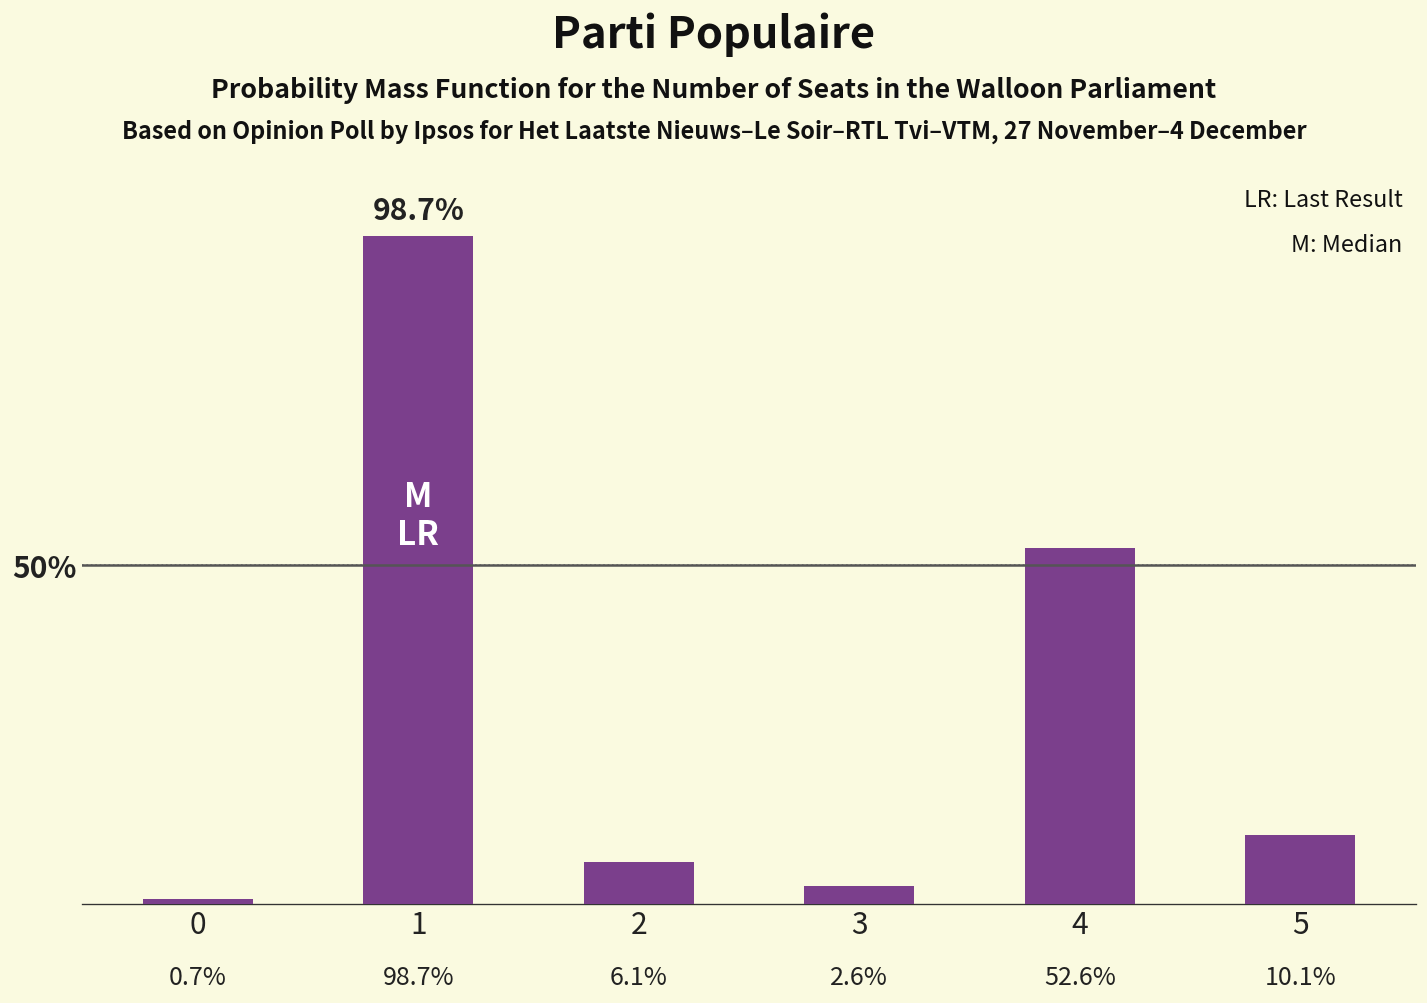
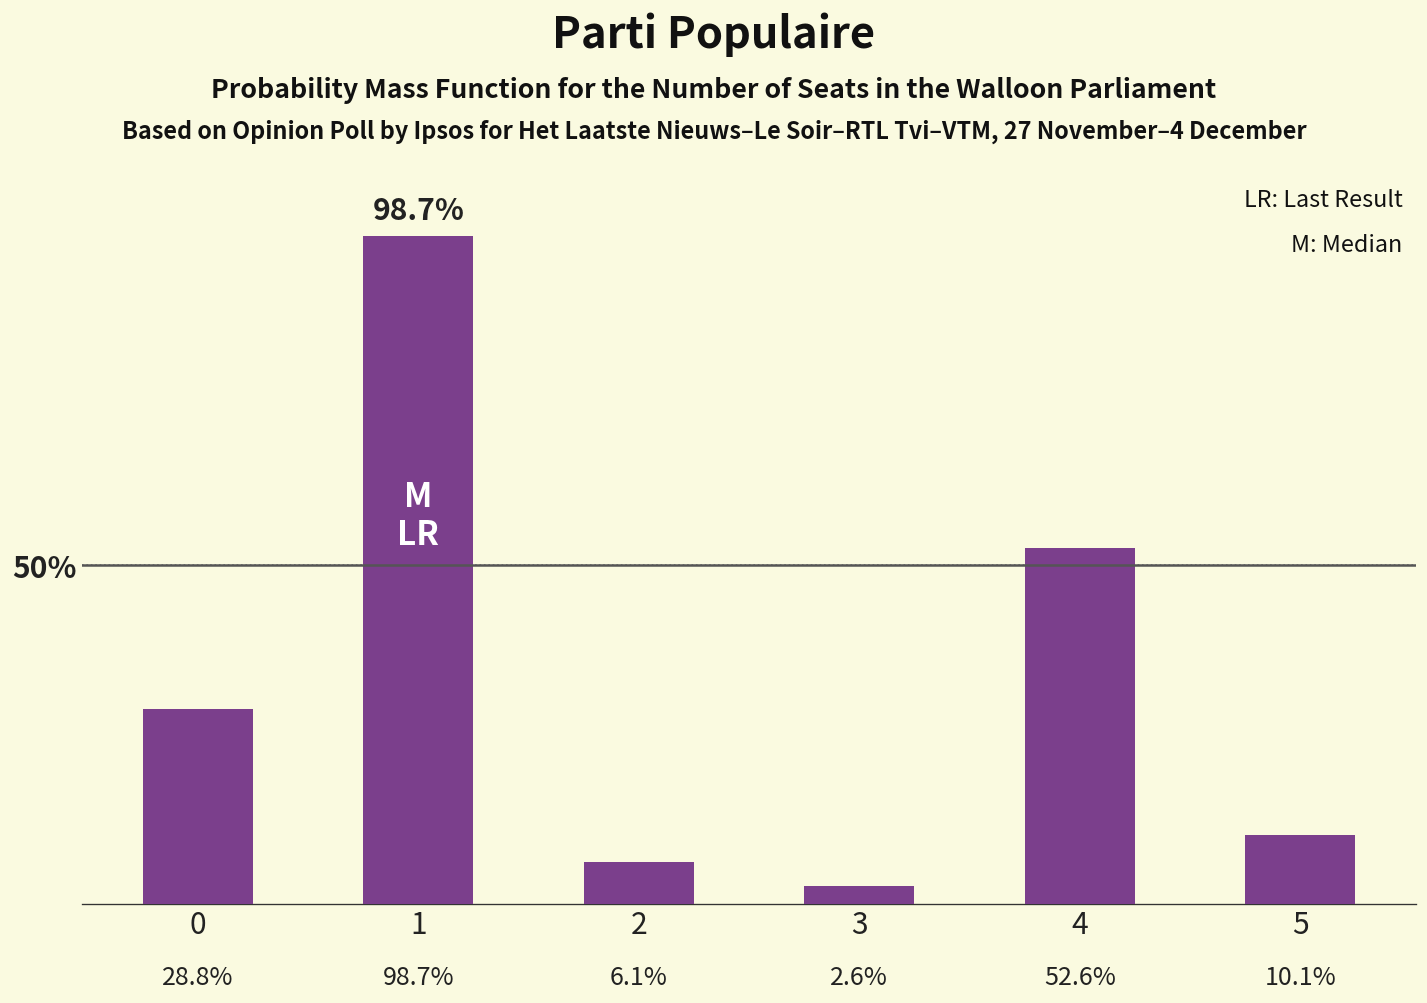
  {
-   "0": "0.7%",
+   "0": "28.8%",
    "1": "98.7%"
  }
